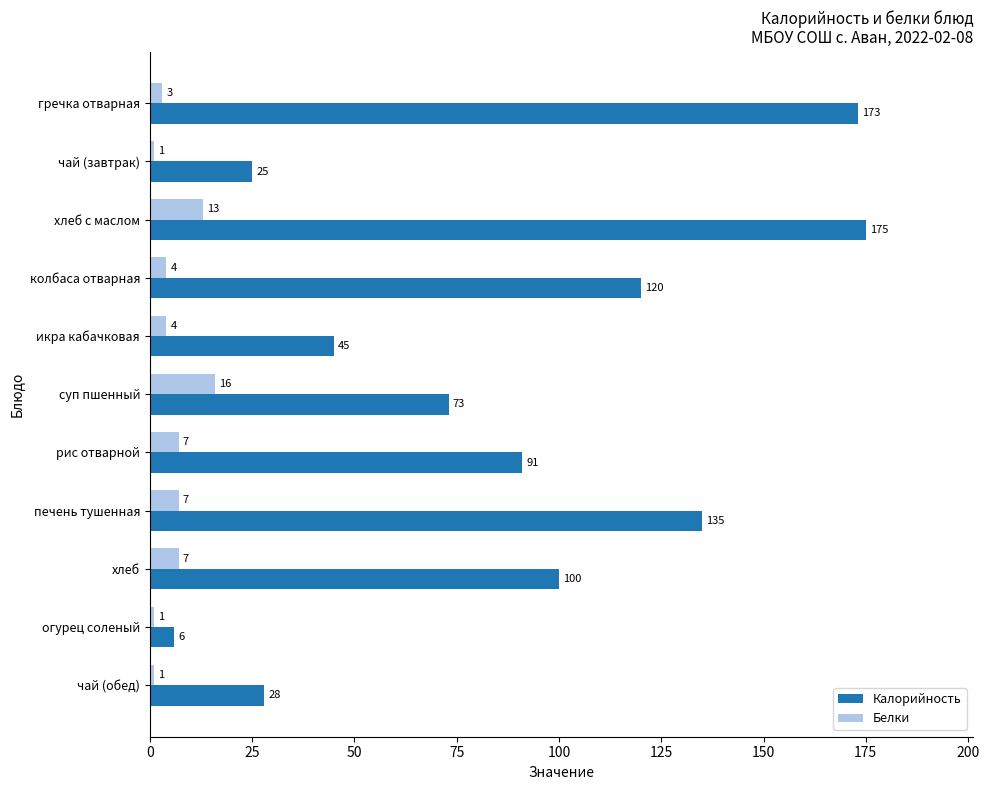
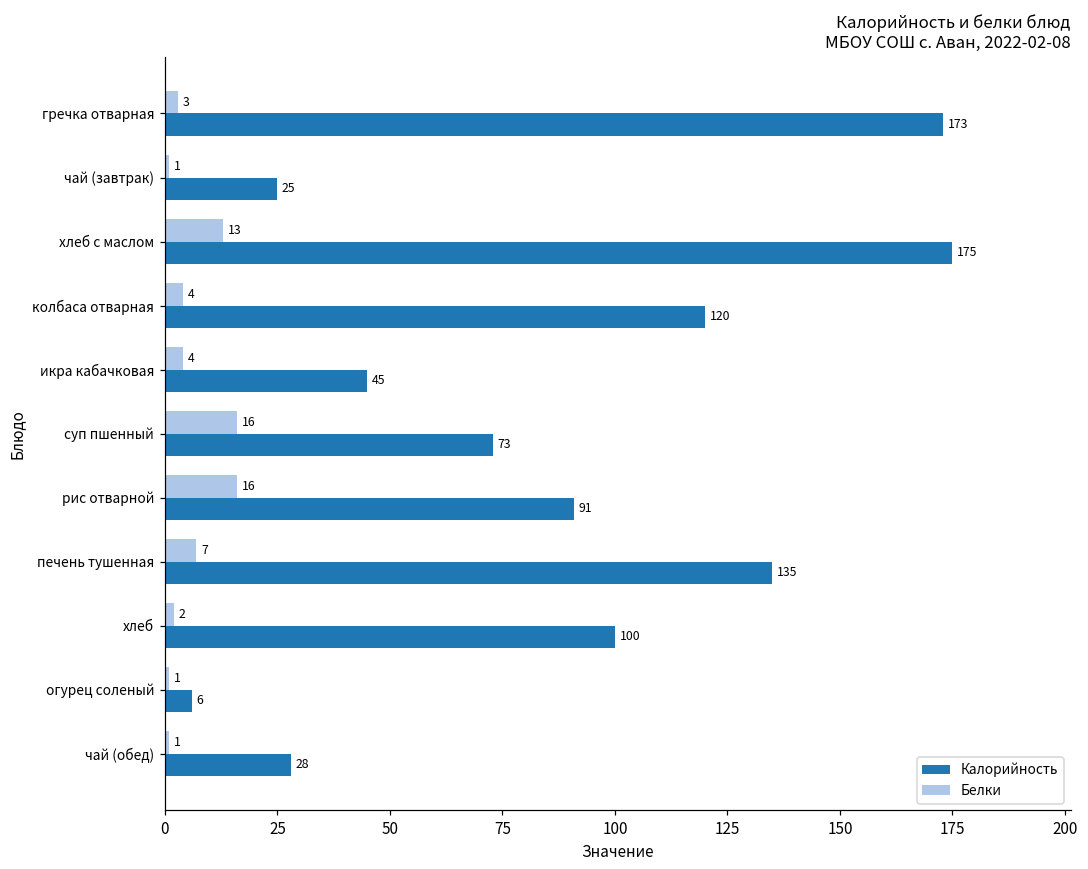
  {
    "Калорийность": {
      "гречка отварная": 173,
      "чай (завтрак)": 25,
      "хлеб с маслом": 175,
      "колбаса отварная": 120,
      "икра кабачковая": 45,
      "суп пшенный": 73,
      "рис отварной": 91,
      "печень тушенная": 135,
      "хлеб": 100,
      "огурец соленый": 6,
      "чай (обед)": 28
    },
    "Белки": {
      "гречка отварная": 3,
      "чай (завтрак)": 1,
      "хлеб с маслом": 13,
      "колбаса отварная": 4,
      "икра кабачковая": 4,
      "суп пшенный": 16,
-     "рис отварной": 7,
+     "рис отварной": 16,
      "печень тушенная": 7,
-     "хлеб": 7,
+     "хлеб": 2,
      "огурец соленый": 1,
      "чай (обед)": 1
    }
  }
